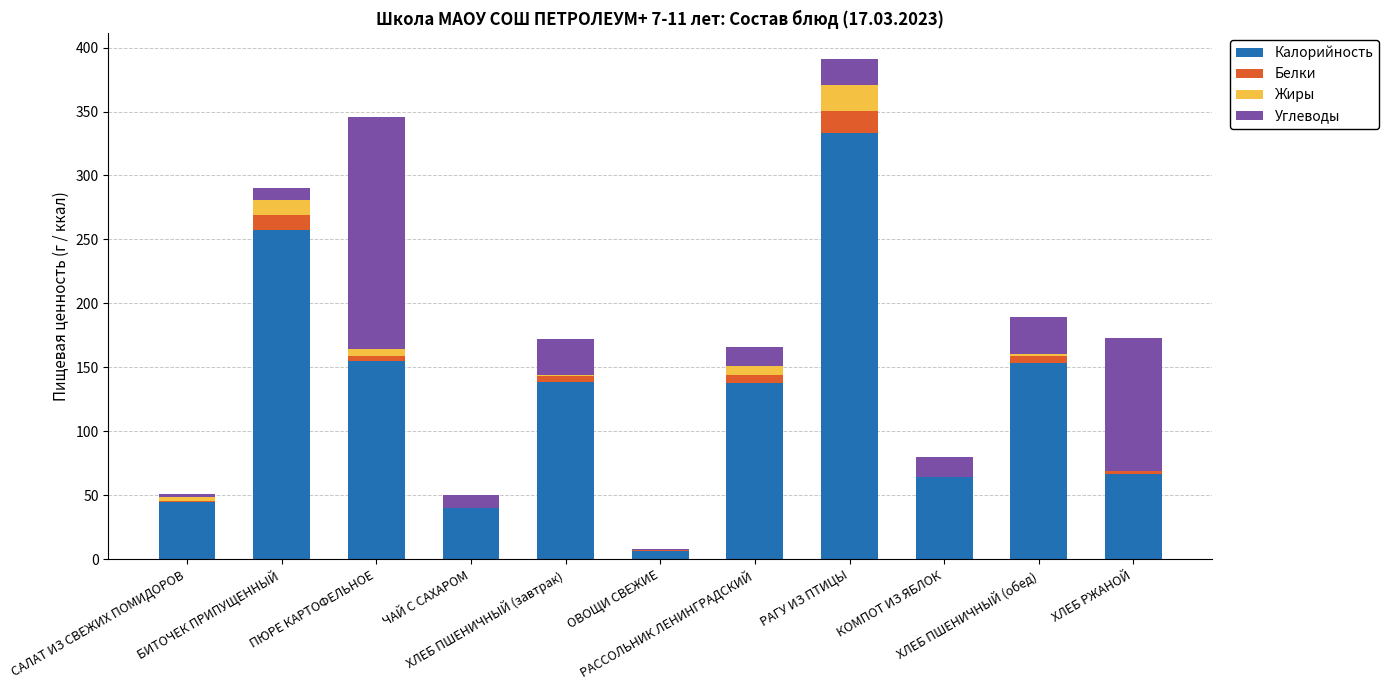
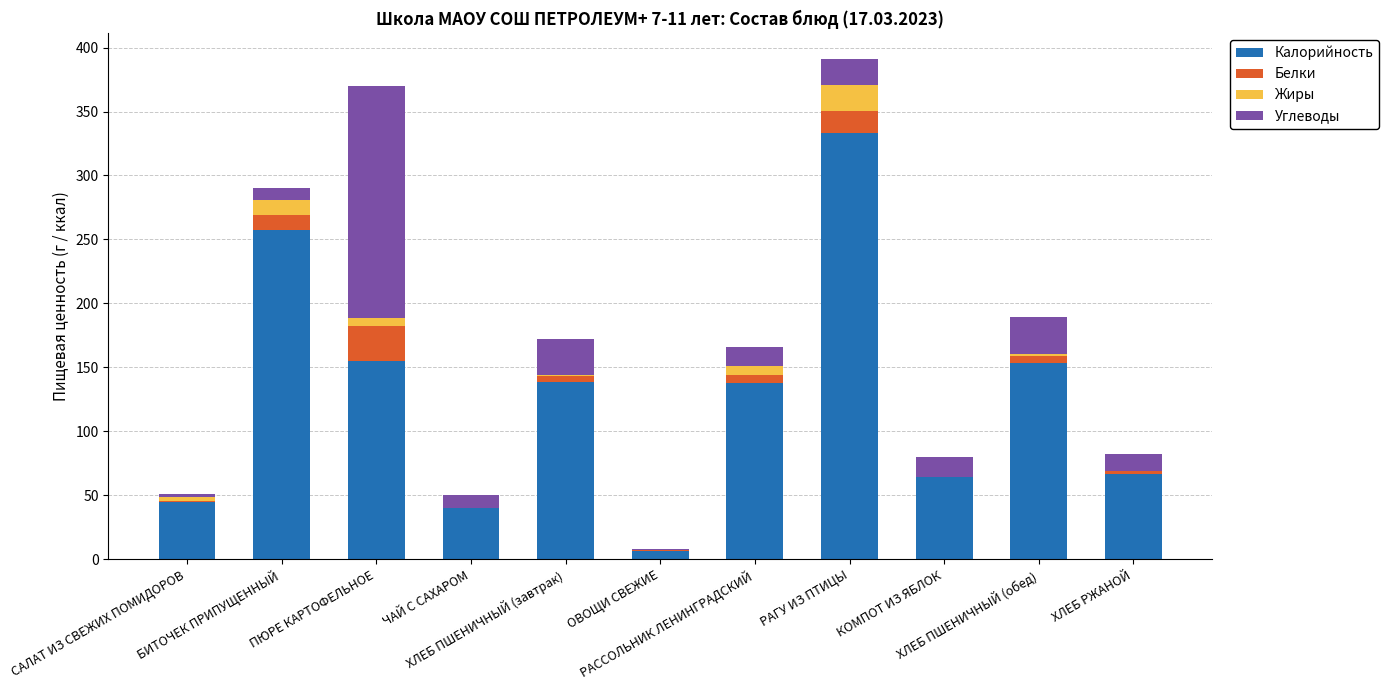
  {
    "Калорийность": {
      "САЛАТ ИЗ СВЕЖИХ ПОМИДОРОВ": 45,
      "БИТОЧЕК ПРИПУЩЕННЫЙ": 257,
      "ПЮРЕ КАРТОФЕЛЬНОЕ": 155,
      "ЧАЙ С САХАРОМ": 40,
      "ХЛЕБ ПШЕНИЧНЫЙ (завтрак)": 139,
      "ОВОЩИ СВЕЖИЕ": 7,
      "РАССОЛЬНИК ЛЕНИНГРАДСКИЙ": 138,
      "РАГУ ИЗ ПТИЦЫ": 334,
      "КОМПОТ ИЗ ЯБЛОК": 64,
      "ХЛЕБ ПШЕНИЧНЫЙ (обед)": 153,
      "ХЛЕБ РЖАНОЙ": 66
    },
    "Белки": {
      "БИТОЧЕК ПРИПУЩЕННЫЙ": 12,
-     "ПЮРЕ КАРТОФЕЛЬНОЕ": 3,
+     "ПЮРЕ КАРТОФЕЛЬНОЕ": 27,
      "ЧАЙ С САХАРОМ": 0,
      "ХЛЕБ ПШЕНИЧНЫЙ (завтрак)": 5,
      "РАССОЛЬНИК ЛЕНИНГРАДСКИЙ": 6,
      "РАГУ ИЗ ПТИЦЫ": 17,
      "ХЛЕБ ПШЕНИЧНЫЙ (обед)": 5,
      "ХЛЕБ РЖАНОЙ": 2
    },
    "Жиры": {
      "САЛАТ ИЗ СВЕЖИХ ПОМИДОРОВ": 4,
      "БИТОЧЕК ПРИПУЩЕННЫЙ": 12,
      "ПЮРЕ КАРТОФЕЛЬНОЕ": 6,
      "ЧАЙ С САХАРОМ": 0,
      "РАССОЛЬНИК ЛЕНИНГРАДСКИЙ": 7,
      "РАГУ ИЗ ПТИЦЫ": 20,
      "ХЛЕБ ПШЕНИЧНЫЙ (обед)": 2
    },
    "Углеводы": {
      "САЛАТ ИЗ СВЕЖИХ ПОМИДОРОВ": 2,
      "БИТОЧЕК ПРИПУЩЕННЫЙ": 9,
      "ПЮРЕ КАРТОФЕЛЬНОЕ": 182,
      "ЧАЙ С САХАРОМ": 10,
      "ХЛЕБ ПШЕНИЧНЫЙ (завтрак)": 29,
      "РАССОЛЬНИК ЛЕНИНГРАДСКИЙ": 15,
      "РАГУ ИЗ ПТИЦЫ": 21,
      "КОМПОТ ИЗ ЯБЛОК": 15,
      "ХЛЕБ ПШЕНИЧНЫЙ (обед)": 29,
-     "ХЛЕБ РЖАНОЙ": 104
+     "ХЛЕБ РЖАНОЙ": 13
    }
  }
